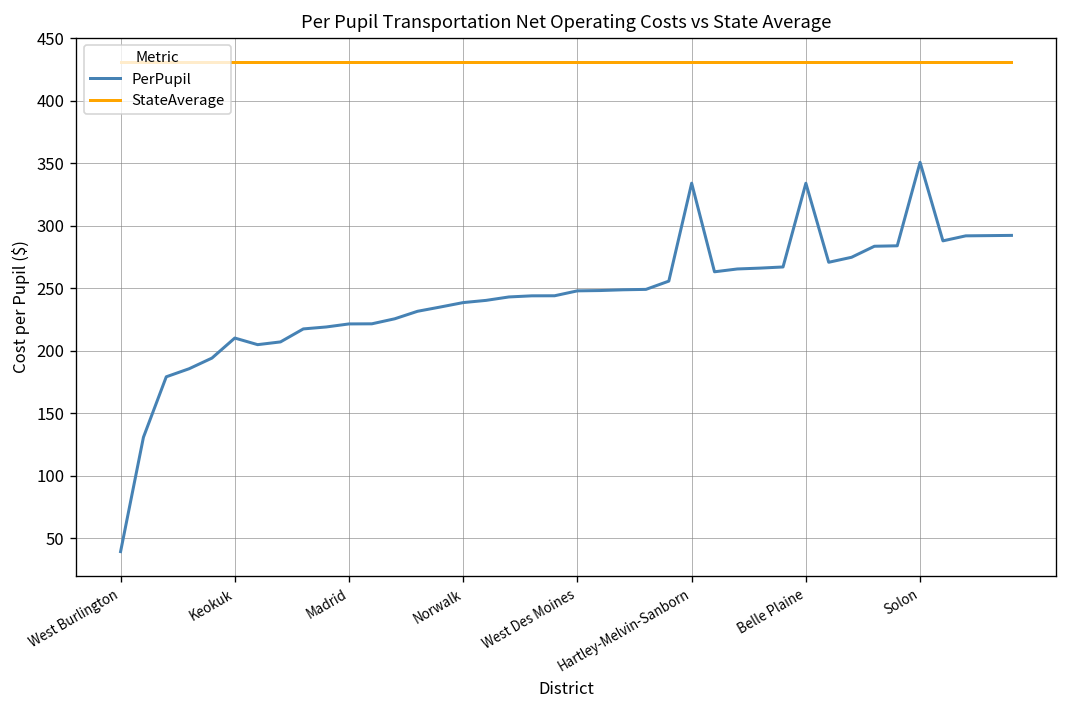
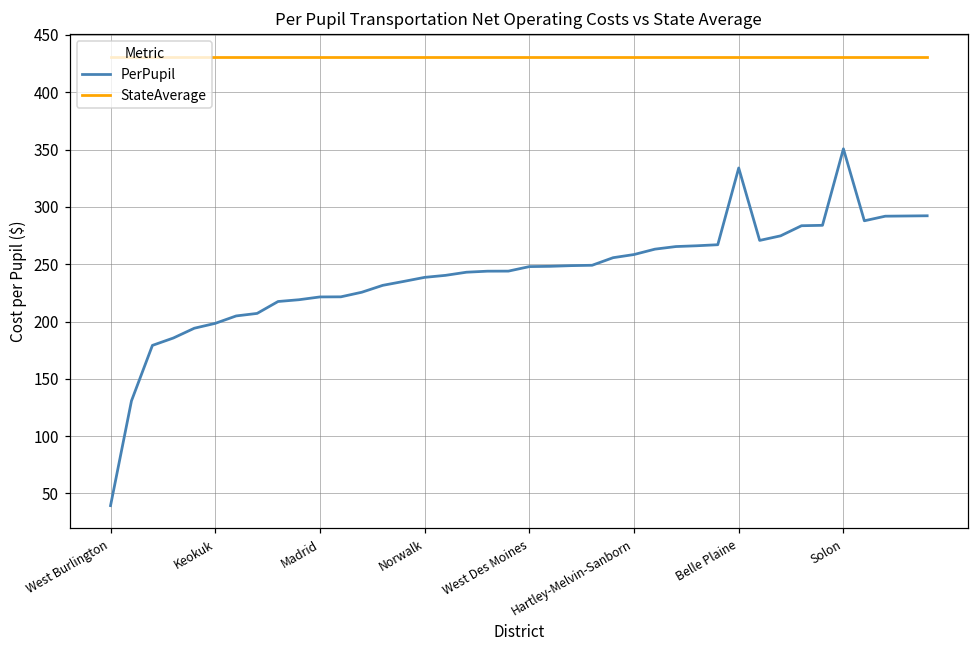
  {
    "PerPupil": {
      "West Burlington": 39,
-     "Keokuk": 210,
+     "Keokuk": 198,
      "Madrid": 221,
      "Norwalk": 239,
      "West Des Moines": 248,
-     "Hartley-Melvin-Sanborn": 334,
+     "Hartley-Melvin-Sanborn": 258,
      "Belle Plaine": 334,
      "Solon": 351
    },
    "StateAverage": {
      "Keokuk": 431,
      "Madrid": 431,
      "Norwalk": 431,
      "West Des Moines": 431,
      "Hartley-Melvin-Sanborn": 431,
      "Belle Plaine": 431,
      "Solon": 431
    }
  }
